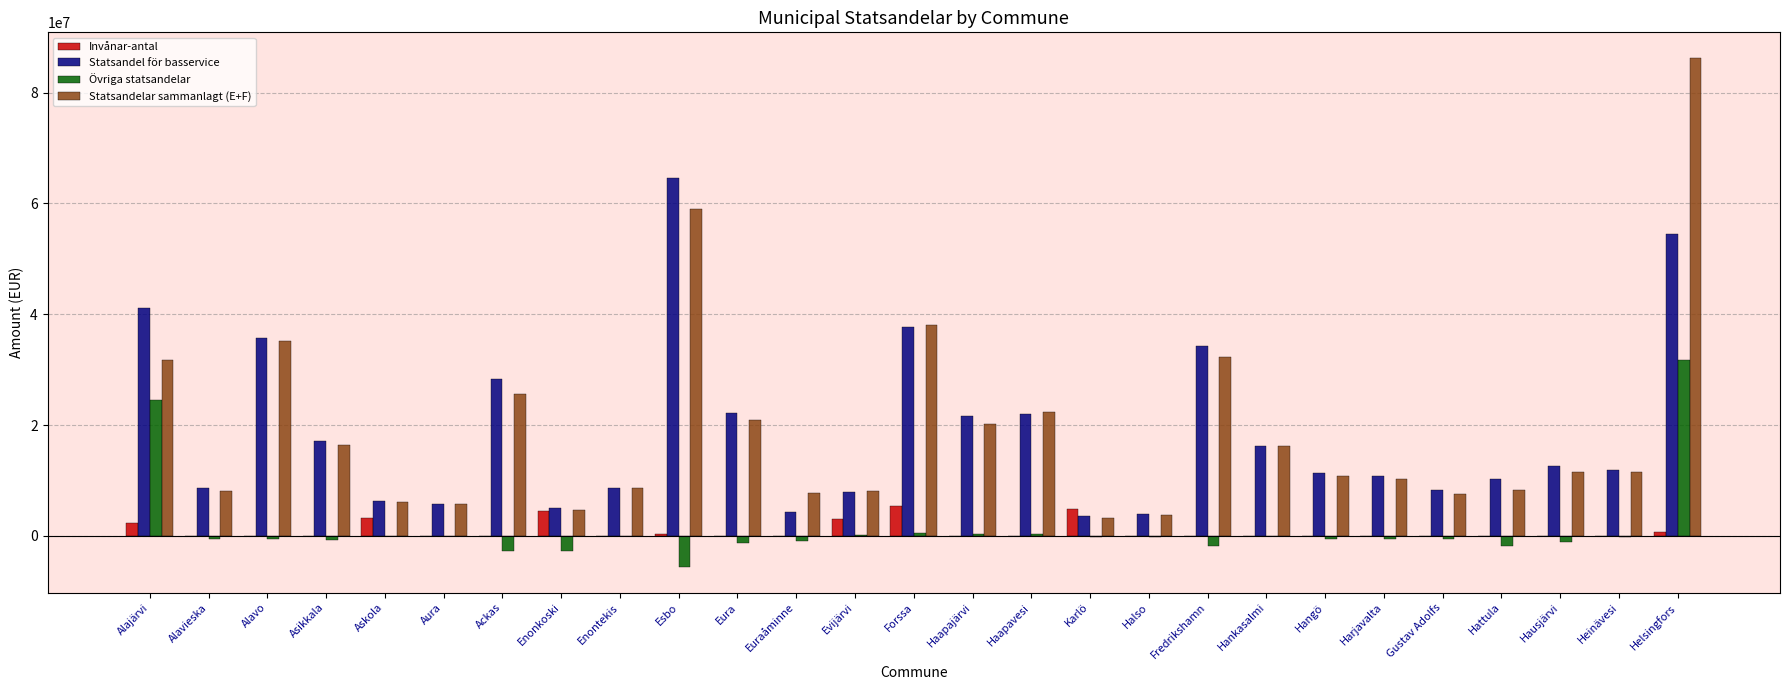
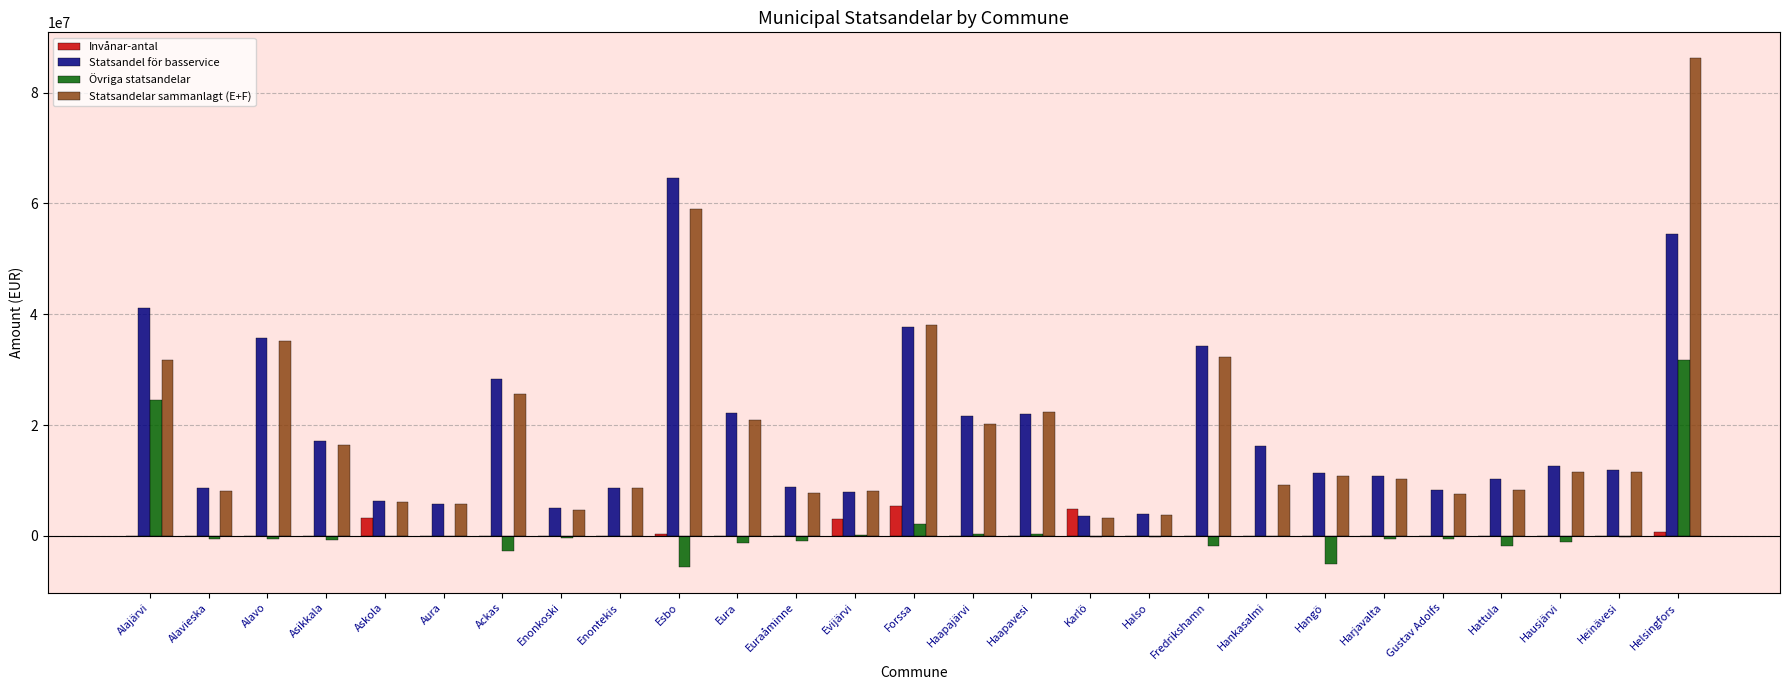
  {
    "Invånar-antal": {
-     "Alajärvi": 2000000,
+     "Alajärvi": 0,
      "Askola": 3000000,
-     "Enonkoski": 4000000,
+     "Enonkoski": 0,
      "Evijärvi": 3000000,
      "Forssa": 5000000,
      "Karlö": 5000000,
      "Helsingfors": 1000000
    },
    "Statsandel för basservice": {
      "Alajärvi": 41000000,
      "Alavieska": 9000000,
      "Alavo": 36000000,
      "Asikkala": 17000000,
      "Askola": 6000000,
      "Aura": 6000000,
      "Ackas": 28000000,
      "Enonkoski": 5000000,
      "Enontekis": 9000000,
      "Esbo": 65000000,
      "Eura": 22000000,
-     "Euraåminne": 4000000,
+     "Euraåminne": 9000000,
      "Evijärvi": 8000000,
      "Forssa": 38000000,
      "Haapajärvi": 22000000,
      "Haapavesi": 22000000,
      "Karlö": 4000000,
      "Halso": 4000000,
      "Fredrikshamn": 34000000,
      "Hankasalmi": 16000000,
      "Hangö": 11000000,
      "Harjavalta": 11000000,
      "Gustav Adolfs": 8000000,
      "Hattula": 10000000,
      "Hausjärvi": 13000000,
      "Heinävesi": 12000000,
      "Helsingfors": 54000000
    },
    "Övriga statsandelar": {
      "Alajärvi": 25000000,
      "Alavieska": -1000000,
      "Alavo": -1000000,
      "Asikkala": -1000000,
      "Ackas": -3000000,
-     "Enonkoski": -3000000,
+     "Enonkoski": 0,
      "Esbo": -6000000,
      "Eura": -1000000,
      "Euraåminne": -1000000,
-     "Forssa": 1000000,
+     "Forssa": 2000000,
      "Fredrikshamn": -2000000,
-     "Hangö": -1000000,
+     "Hangö": -5000000,
      "Harjavalta": -1000000,
      "Gustav Adolfs": -1000000,
      "Hattula": -2000000,
      "Hausjärvi": -1000000,
      "Helsingfors": 32000000
    },
    "Statsandelar sammanlagt (E+F)": {
      "Alajärvi": 32000000,
      "Alavieska": 8000000,
      "Alavo": 35000000,
      "Asikkala": 16000000,
      "Askola": 6000000,
      "Aura": 6000000,
      "Ackas": 26000000,
      "Enonkoski": 5000000,
      "Enontekis": 9000000,
      "Esbo": 59000000,
      "Eura": 21000000,
      "Euraåminne": 8000000,
      "Evijärvi": 8000000,
      "Forssa": 38000000,
      "Haapajärvi": 20000000,
      "Haapavesi": 22000000,
      "Karlö": 3000000,
      "Halso": 4000000,
      "Fredrikshamn": 32000000,
-     "Hankasalmi": 16000000,
+     "Hankasalmi": 9000000,
      "Hangö": 11000000,
      "Harjavalta": 10000000,
      "Gustav Adolfs": 8000000,
      "Hattula": 8000000,
      "Hausjärvi": 12000000,
      "Heinävesi": 12000000,
      "Helsingfors": 86000000
    }
  }
